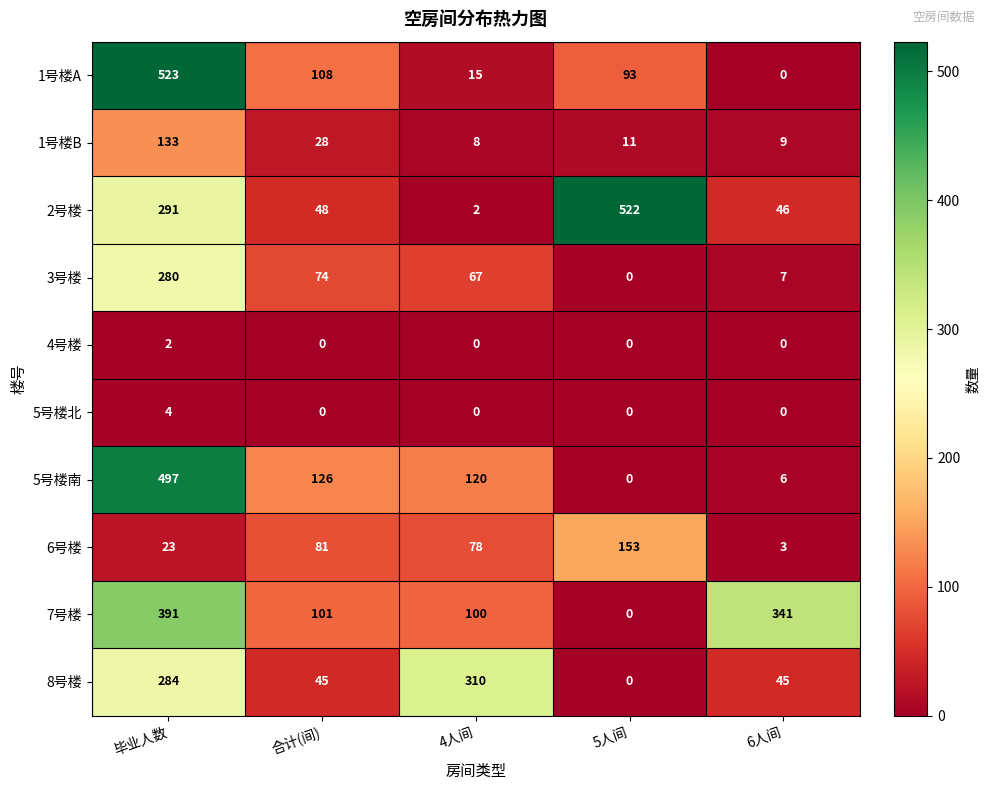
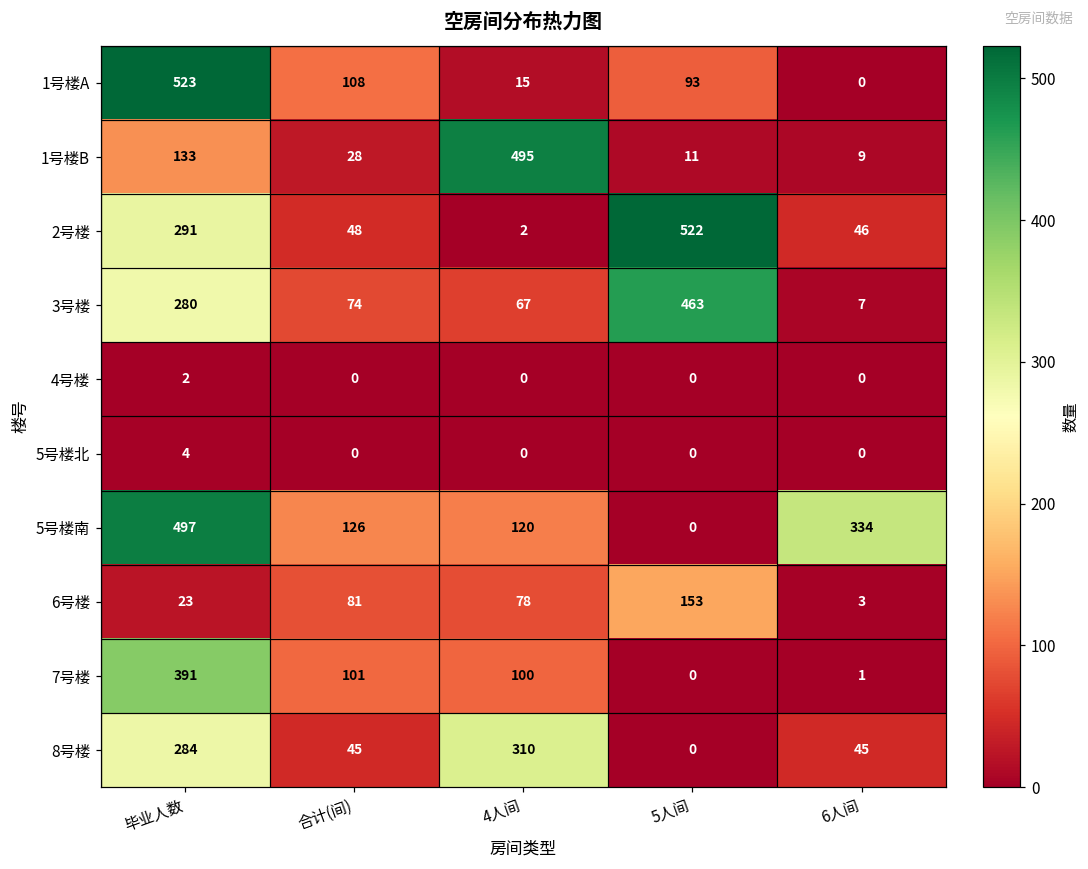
  {
    "1号楼A": {
      "毕业人数": 523,
      "合计(间)": 108,
      "4人间": 15,
      "5人间": 93,
      "6人间": 0
    },
    "1号楼B": {
      "毕业人数": 133,
      "合计(间)": 28,
-     "4人间": 8,
+     "4人间": 495,
      "5人间": 11,
      "6人间": 9
    },
    "2号楼": {
      "毕业人数": 291,
      "合计(间)": 48,
      "4人间": 2,
      "5人间": 522,
      "6人间": 46
    },
    "3号楼": {
      "毕业人数": 280,
      "合计(间)": 74,
      "4人间": 67,
-     "5人间": 0,
+     "5人间": 463,
      "6人间": 7
    },
    "4号楼": {
      "毕业人数": 2,
      "合计(间)": 0,
      "4人间": 0,
      "5人间": 0,
      "6人间": 0
    },
    "5号楼北": {
      "毕业人数": 4,
      "合计(间)": 0,
      "4人间": 0,
      "5人间": 0,
      "6人间": 0
    },
    "5号楼南": {
      "毕业人数": 497,
      "合计(间)": 126,
      "4人间": 120,
      "5人间": 0,
-     "6人间": 6
+     "6人间": 334
    },
    "6号楼": {
      "毕业人数": 23,
      "合计(间)": 81,
      "4人间": 78,
      "5人间": 153,
      "6人间": 3
    },
    "7号楼": {
      "毕业人数": 391,
      "合计(间)": 101,
      "4人间": 100,
      "5人间": 0,
-     "6人间": 341
+     "6人间": 1
    },
    "8号楼": {
      "毕业人数": 284,
      "合计(间)": 45,
      "4人间": 310,
      "5人间": 0,
      "6人间": 45
    }
  }
